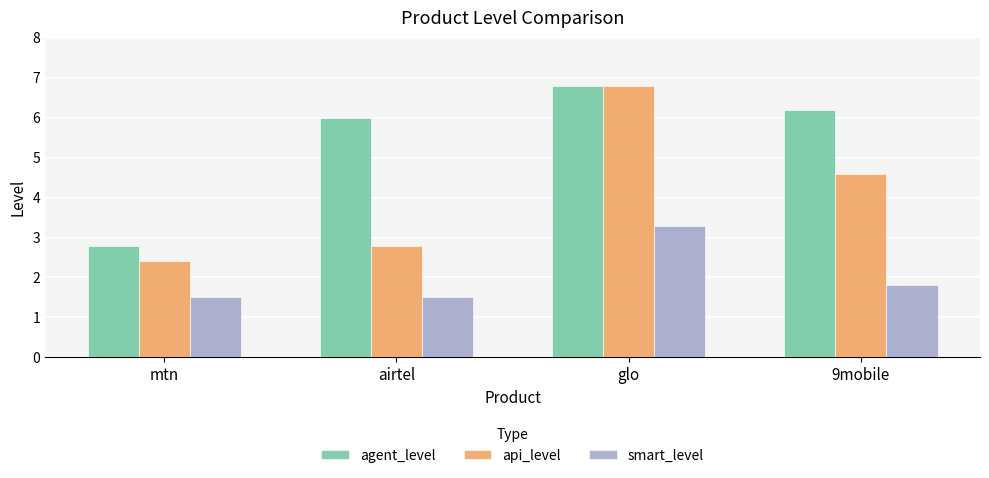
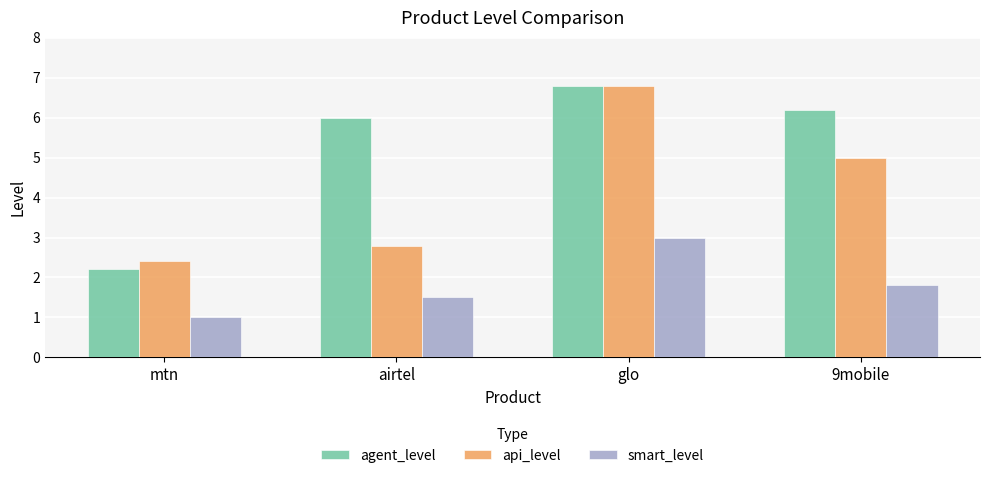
  {
    "agent_level": {
-     "mtn": 2.8,
+     "mtn": 2.2,
      "airtel": 6.0,
      "glo": 6.8,
      "9mobile": 6.2
    },
    "api_level": {
      "mtn": 2.4,
      "airtel": 2.8,
      "glo": 6.8,
-     "9mobile": 4.6
+     "9mobile": 5.0
    },
    "smart_level": {
-     "mtn": 1.5,
+     "mtn": 1.0,
      "airtel": 1.5,
-     "glo": 3.3,
+     "glo": 3.0,
      "9mobile": 1.8
    }
  }
